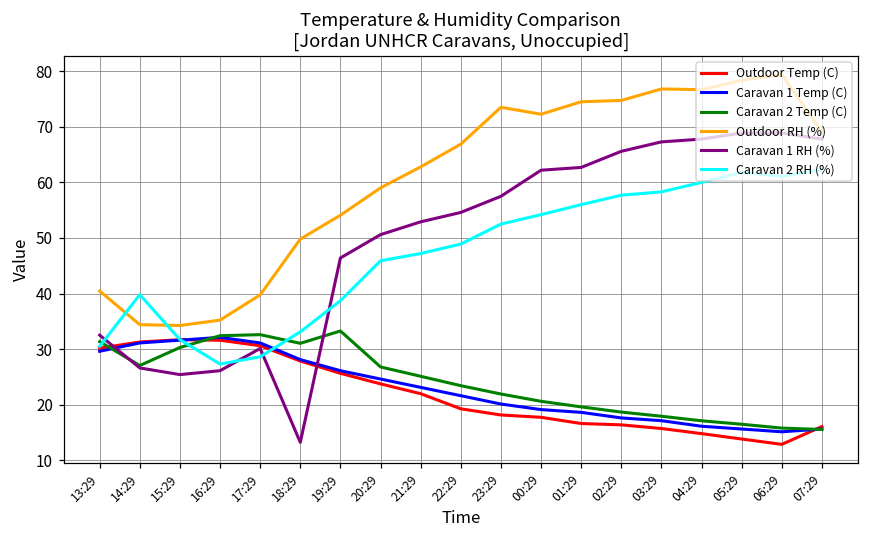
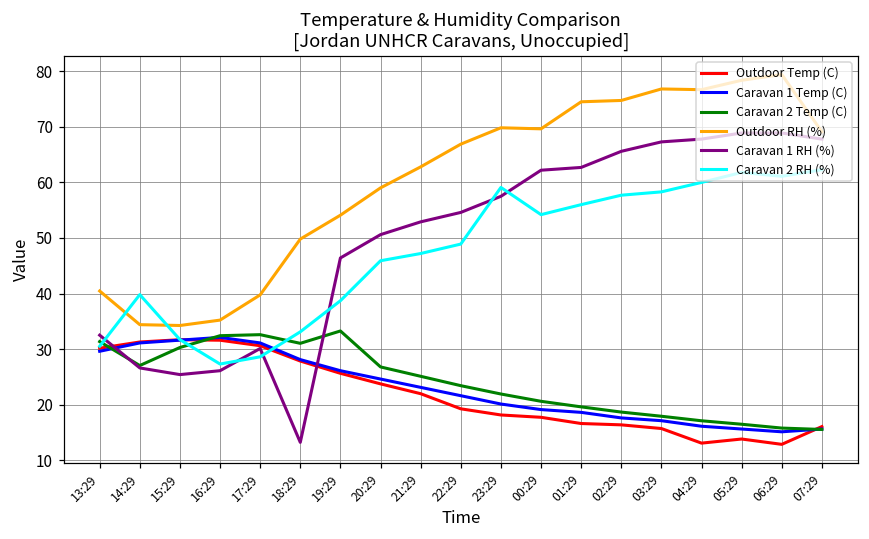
  {
    "Outdoor Temp (C)": {
      "16:29": 32,
      "20:29": 24,
      "21:29": 22,
      "22:29": 19,
      "23:29": 18,
      "00:29": 18,
      "01:29": 17,
      "02:29": 16,
      "03:29": 16,
-     "04:29": 15,
+     "04:29": 13,
      "05:29": 14,
      "06:29": 13
    },
    "Caravan 1 Temp (C)": {
      "13:29": 30,
      "20:29": 25,
      "21:29": 23,
      "22:29": 22,
      "23:29": 20,
      "00:29": 19,
      "01:29": 19,
      "02:29": 18,
      "03:29": 17,
      "04:29": 16,
      "05:29": 16,
      "06:29": 15
    },
    "Caravan 2 Temp (C)": {
      "13:29": 31,
      "15:29": 30,
      "17:29": 33,
      "18:29": 31,
      "19:29": 33,
      "20:29": 27,
      "21:29": 25,
      "22:29": 23,
      "23:29": 22,
      "00:29": 21,
      "01:29": 20,
      "02:29": 19,
      "03:29": 18,
      "04:29": 17,
      "05:29": 16,
      "06:29": 16
    },
    "Outdoor RH (%)": {
      "13:29": 40,
      "14:29": 34,
      "15:29": 34,
      "16:29": 35,
      "17:29": 40,
      "18:29": 50,
      "19:29": 54,
      "20:29": 59,
      "21:29": 63,
      "22:29": 67,
-     "23:29": 74,
-     "00:29": 72,
+     "23:29": 70,
+     "00:29": 70,
      "01:29": 75,
      "02:29": 75,
      "03:29": 77
    },
    "Caravan 1 RH (%)": {
      "13:29": 33,
      "15:29": 25,
      "16:29": 26,
      "18:29": 13,
      "19:29": 46,
      "20:29": 51,
      "21:29": 53,
      "22:29": 55,
      "23:29": 58,
      "00:29": 62,
      "01:29": 63,
      "02:29": 66,
      "03:29": 67
    },
    "Caravan 2 RH (%)": {
      "14:29": 40,
      "16:29": 27,
      "17:29": 29,
      "18:29": 33,
      "19:29": 39,
      "20:29": 46,
      "21:29": 47,
      "22:29": 49,
-     "23:29": 53,
+     "23:29": 59,
      "00:29": 54,
      "01:29": 56,
      "02:29": 58,
      "03:29": 58,
      "04:29": 60,
      "06:29": 61
    }
  }
